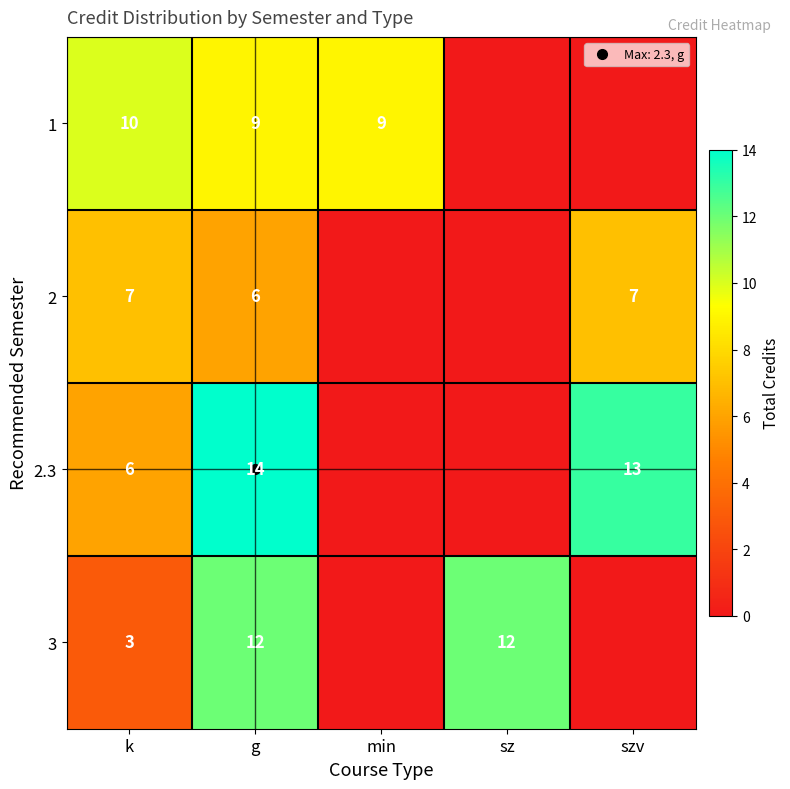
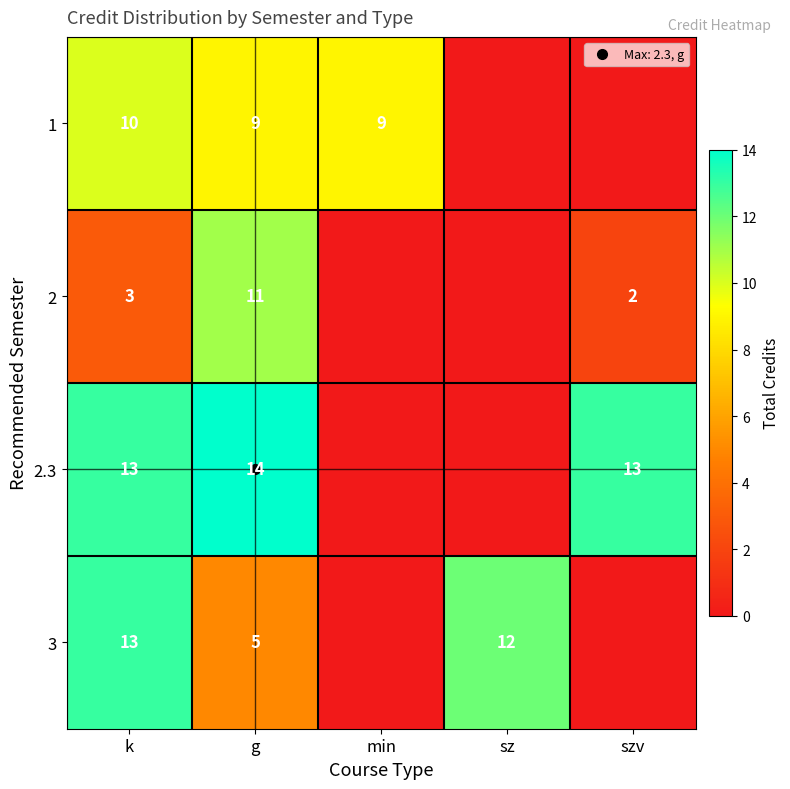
  {
    "1": {
      "k": 10,
      "g": 9,
      "min": 9
    },
    "2": {
-     "k": 7,
-     "g": 6,
-     "szv": 7
+     "k": 3,
+     "g": 11,
+     "szv": 2
    },
    "2.3": {
-     "k": 6,
+     "k": 13,
      "szv": 13
    },
    "3": {
-     "k": 3,
-     "g": 12,
+     "k": 13,
+     "g": 5,
      "sz": 12
    }
  }
